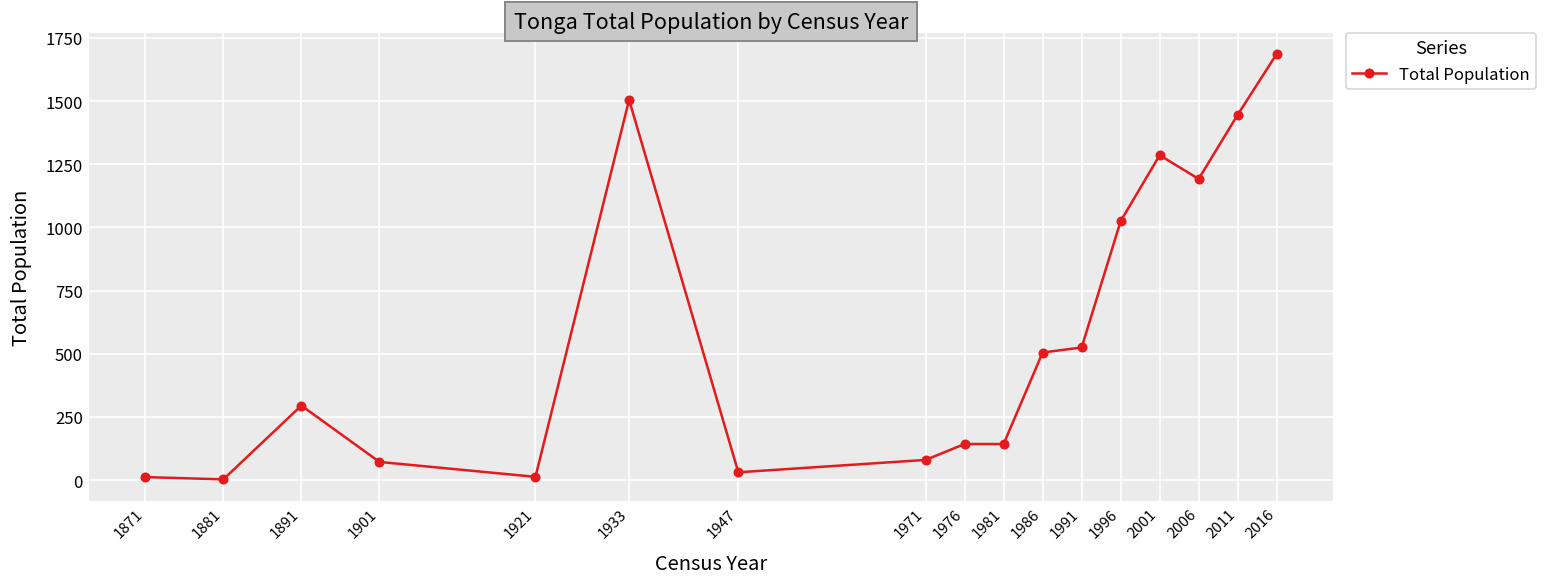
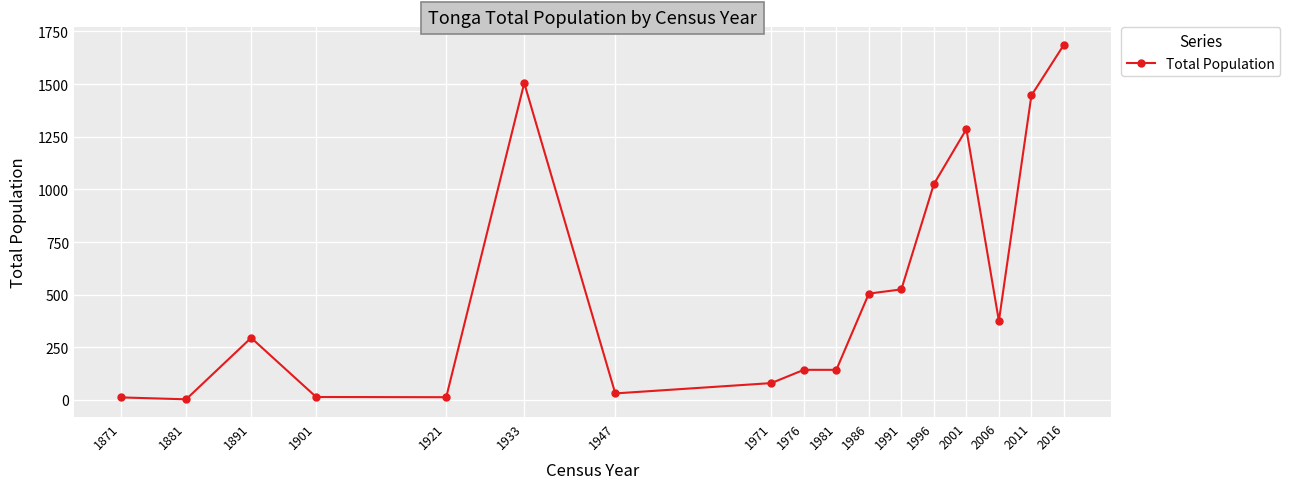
  {
    "1871": 10,
    "1881": 0,
    "1891": 300,
-   "1901": 70,
+   "1901": 10,
    "1921": 10,
    "1933": 1510,
    "1947": 30,
    "1971": 80,
    "1976": 140,
    "1981": 140,
    "1986": 510,
    "1991": 530,
    "1996": 1030,
    "2001": 1290,
-   "2006": 1190,
+   "2006": 380,
    "2011": 1450,
    "2016": 1690
  }
